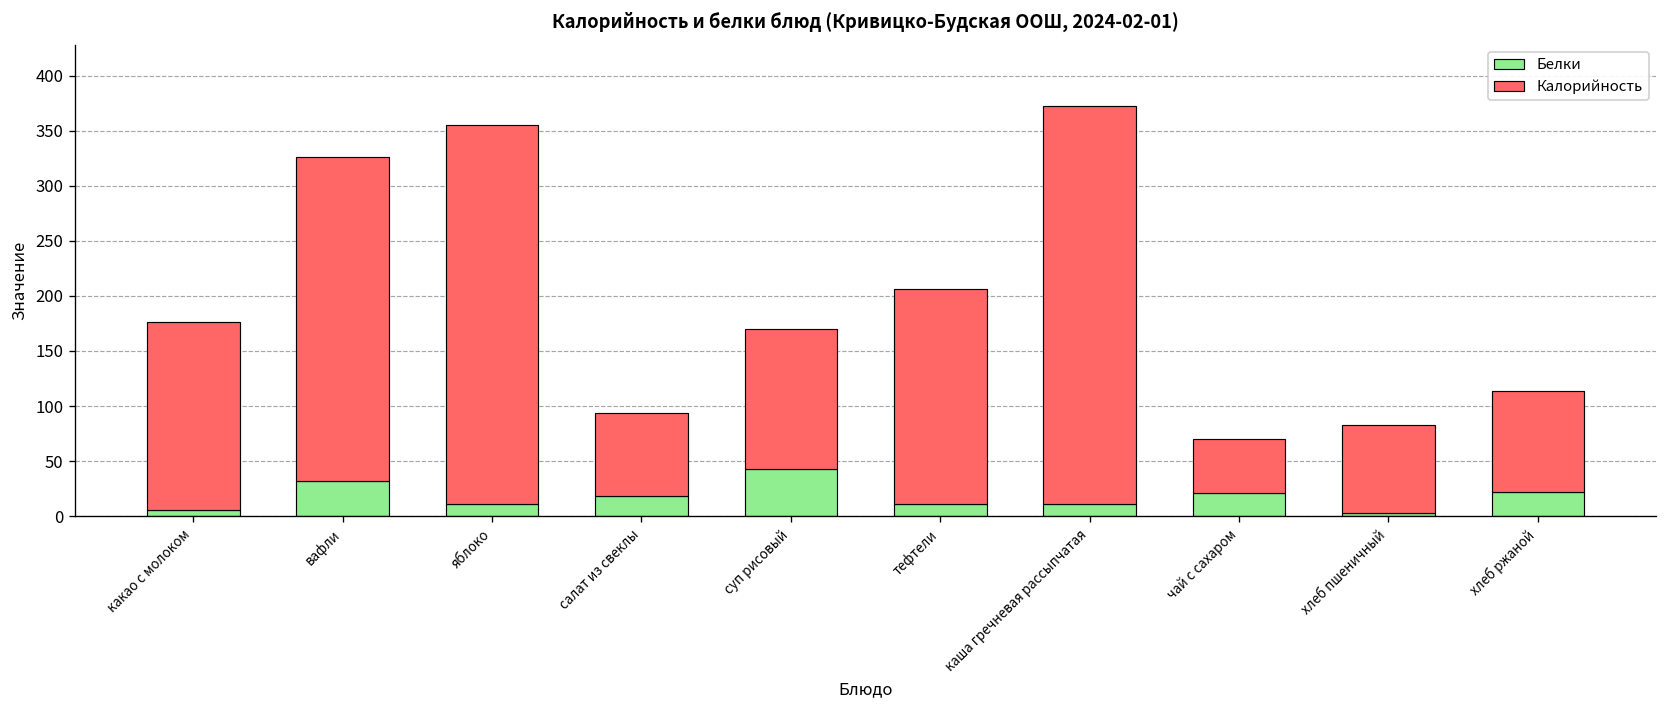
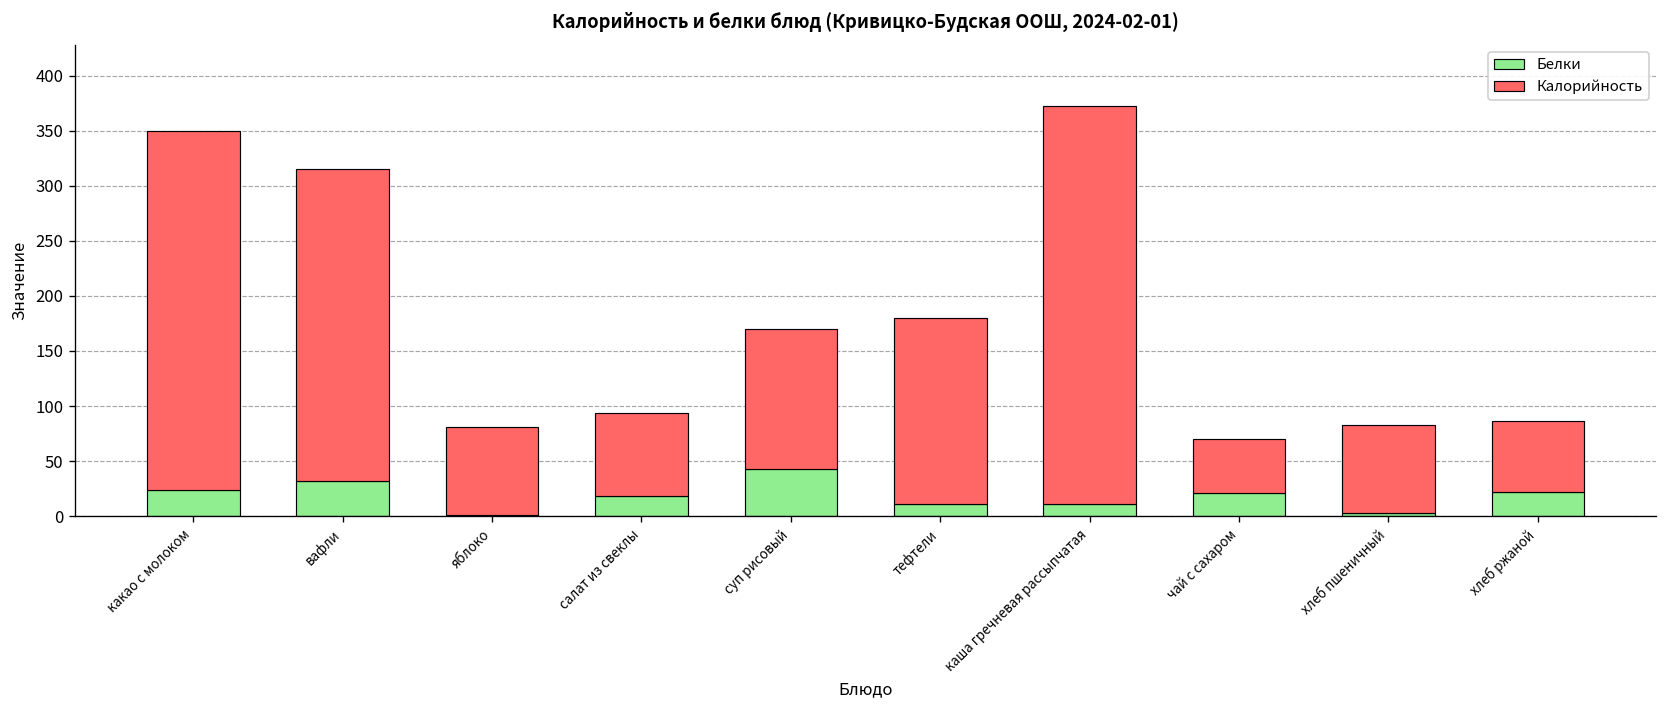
  {
    "Белки": {
-     "какао с молоком": 10,
+     "какао с молоком": 20,
      "вафли": 30,
-     "яблоко": 10,
+     "яблоко": 0,
      "салат из свеклы": 20,
      "суп рисовый": 40,
      "тефтели": 10,
      "каша гречневая рассыпчатая": 10,
      "чай с сахаром": 20,
      "хлеб пшеничный": 0,
      "хлеб ржаной": 20
    },
    "Калорийность": {
-     "какао с молоком": 170,
-     "вафли": 290,
-     "яблоко": 340,
+     "какао с молоком": 330,
+     "вафли": 280,
+     "яблоко": 80,
      "салат из свеклы": 80,
      "суп рисовый": 130,
-     "тефтели": 200,
+     "тефтели": 170,
      "каша гречневая рассыпчатая": 360,
      "чай с сахаром": 50,
      "хлеб пшеничный": 80,
-     "хлеб ржаной": 90
+     "хлеб ржаной": 60
    }
  }
